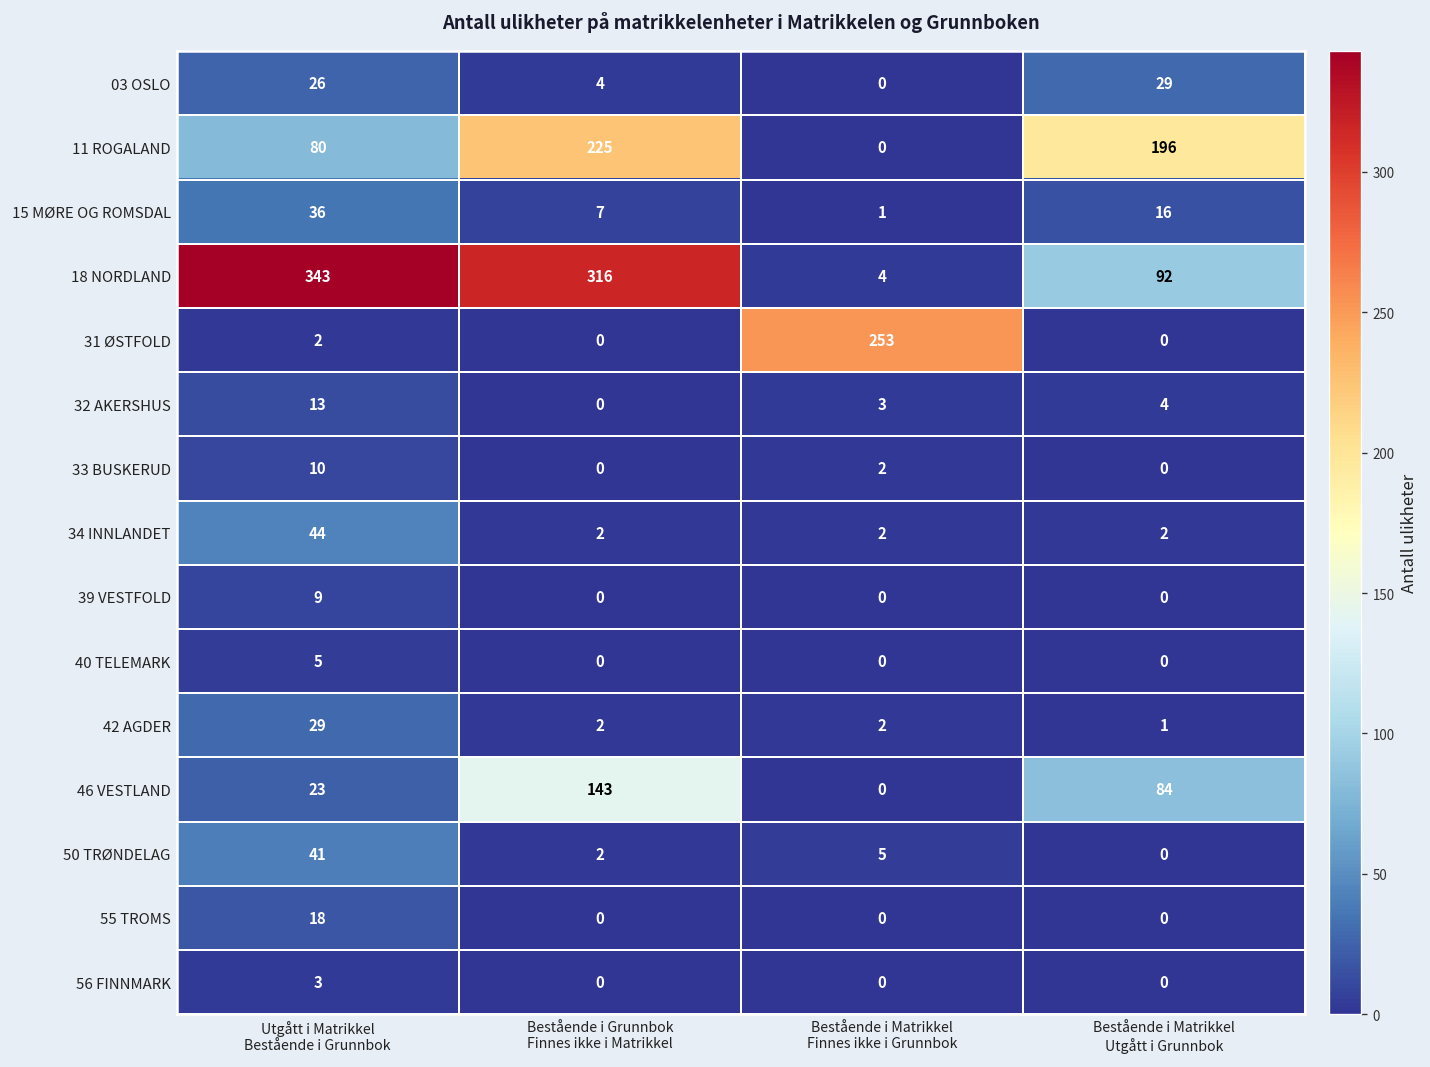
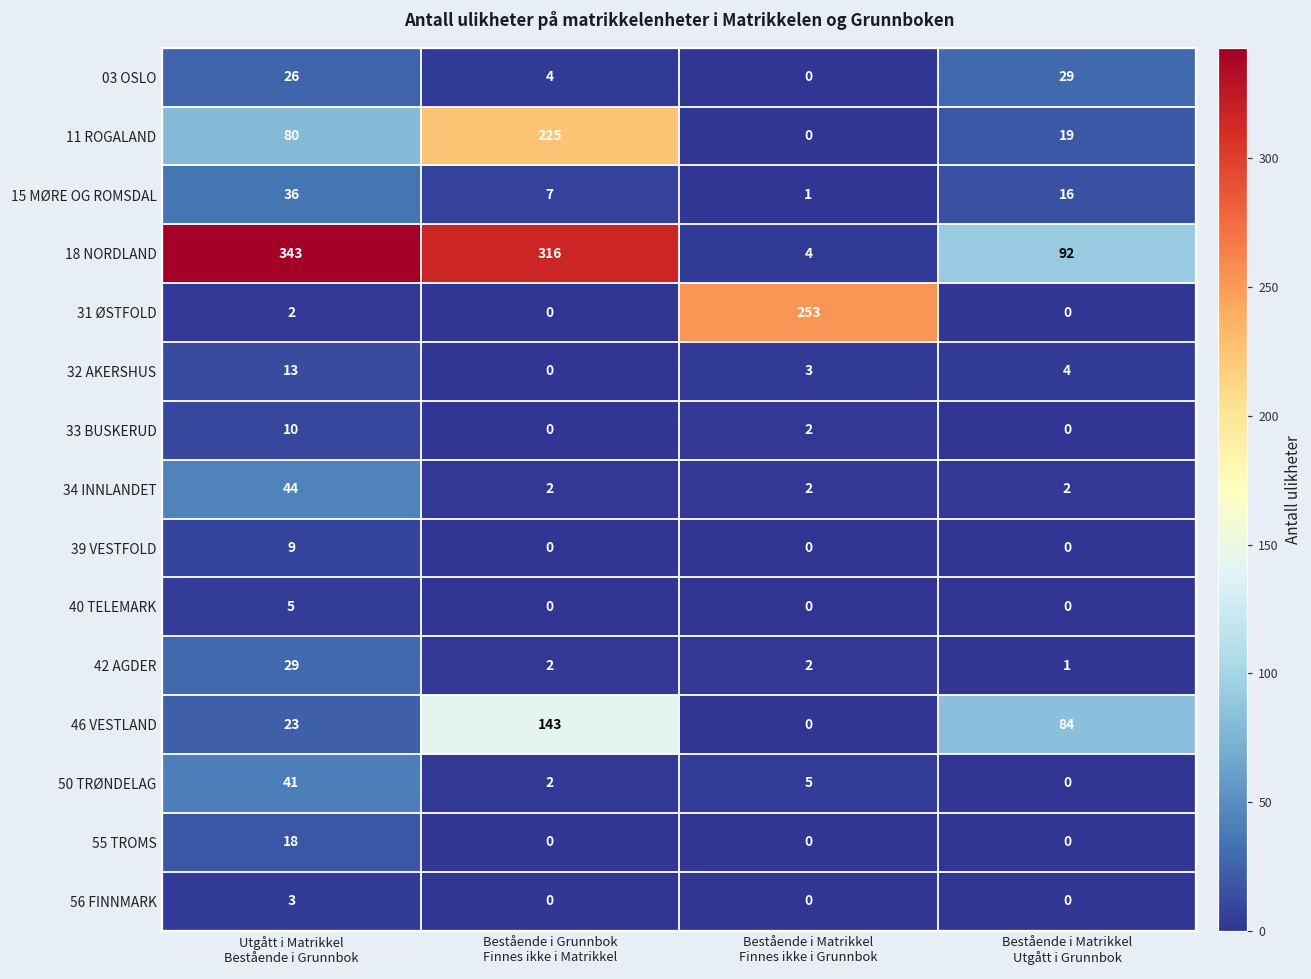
  {
    "11 ROGALAND": {
-     "Bestående i Matrikkel Utgått i Grunnbok": 196
+     "Bestående i Matrikkel Utgått i Grunnbok": 19
    }
  }
